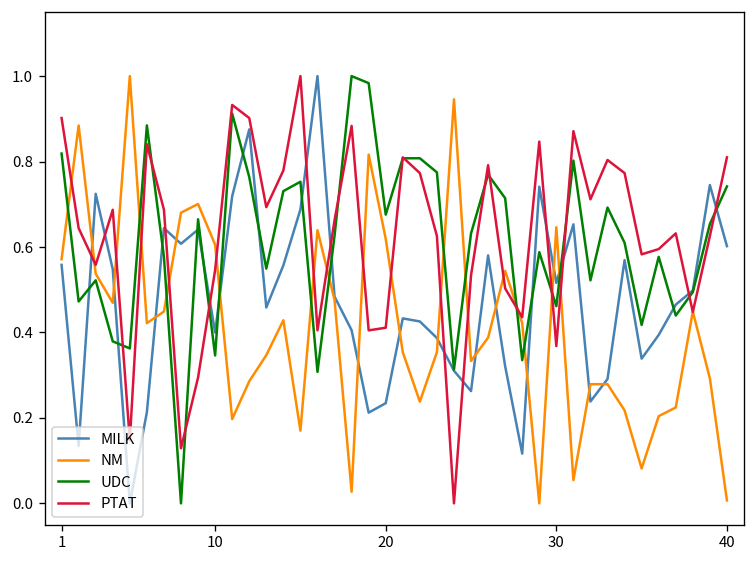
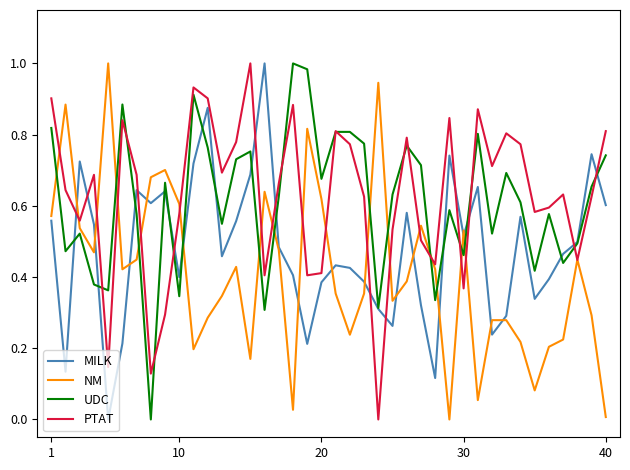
  {
    "MILK": {
      "1": 0.56,
      "10": 0.40,
-     "20": 0.23,
+     "20": 0.39,
      "30": 0.52,
      "40": 0.60
    },
    "NM": {
      "1": 0.57,
      "10": 0.61,
      "20": 0.62,
-     "30": 0.65,
+     "30": 0.53,
      "40": 0.01
    },
    "UDC": {
      "1": 0.82,
      "10": 0.35,
      "20": 0.68,
      "30": 0.46,
      "40": 0.74
    },
    "PTAT": {
      "1": 0.90,
-     "10": 0.55,
+     "10": 0.58,
      "20": 0.41,
      "30": 0.37,
      "40": 0.81
    }
  }
